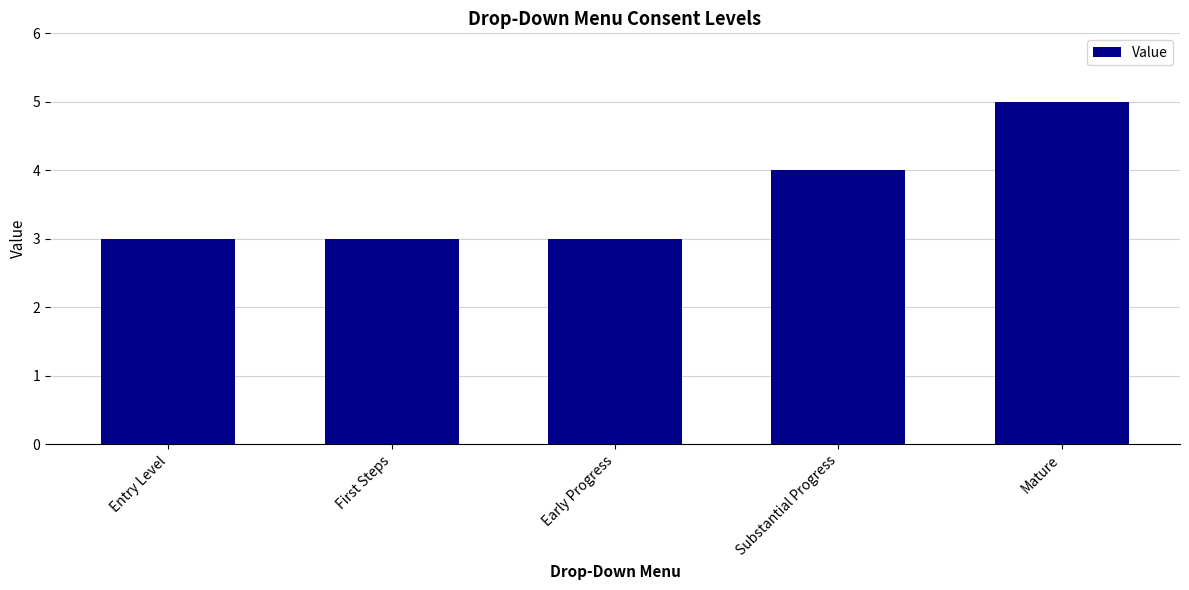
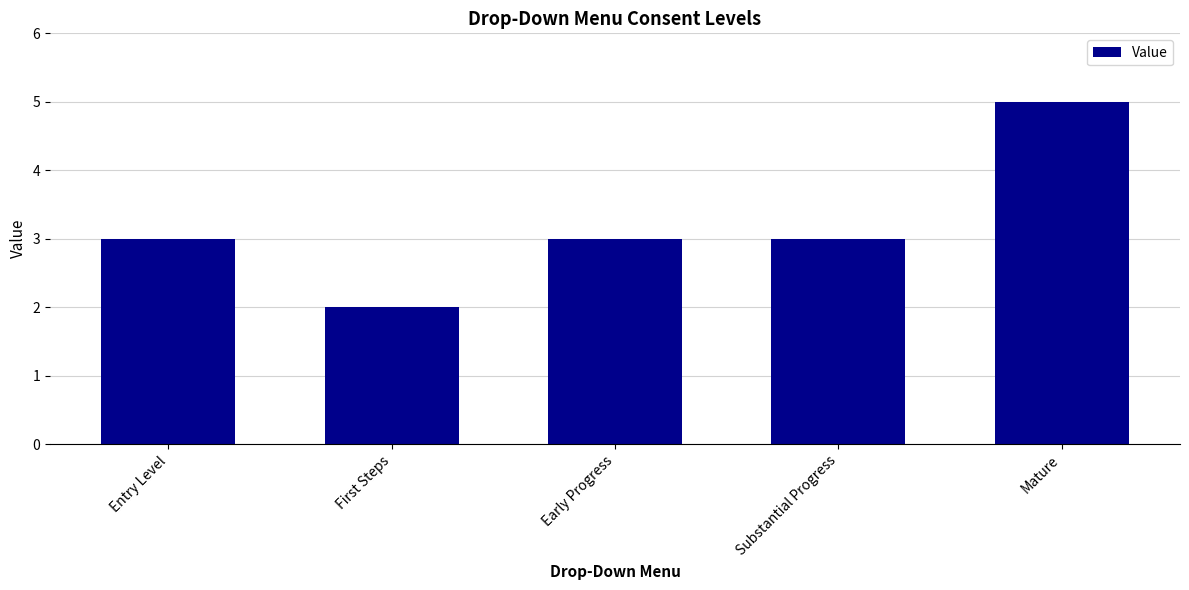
  {
    "Entry Level": 3,
-   "First Steps": 3,
+   "First Steps": 2,
    "Early Progress": 3,
-   "Substantial Progress": 4,
+   "Substantial Progress": 3,
    "Mature": 5
  }
